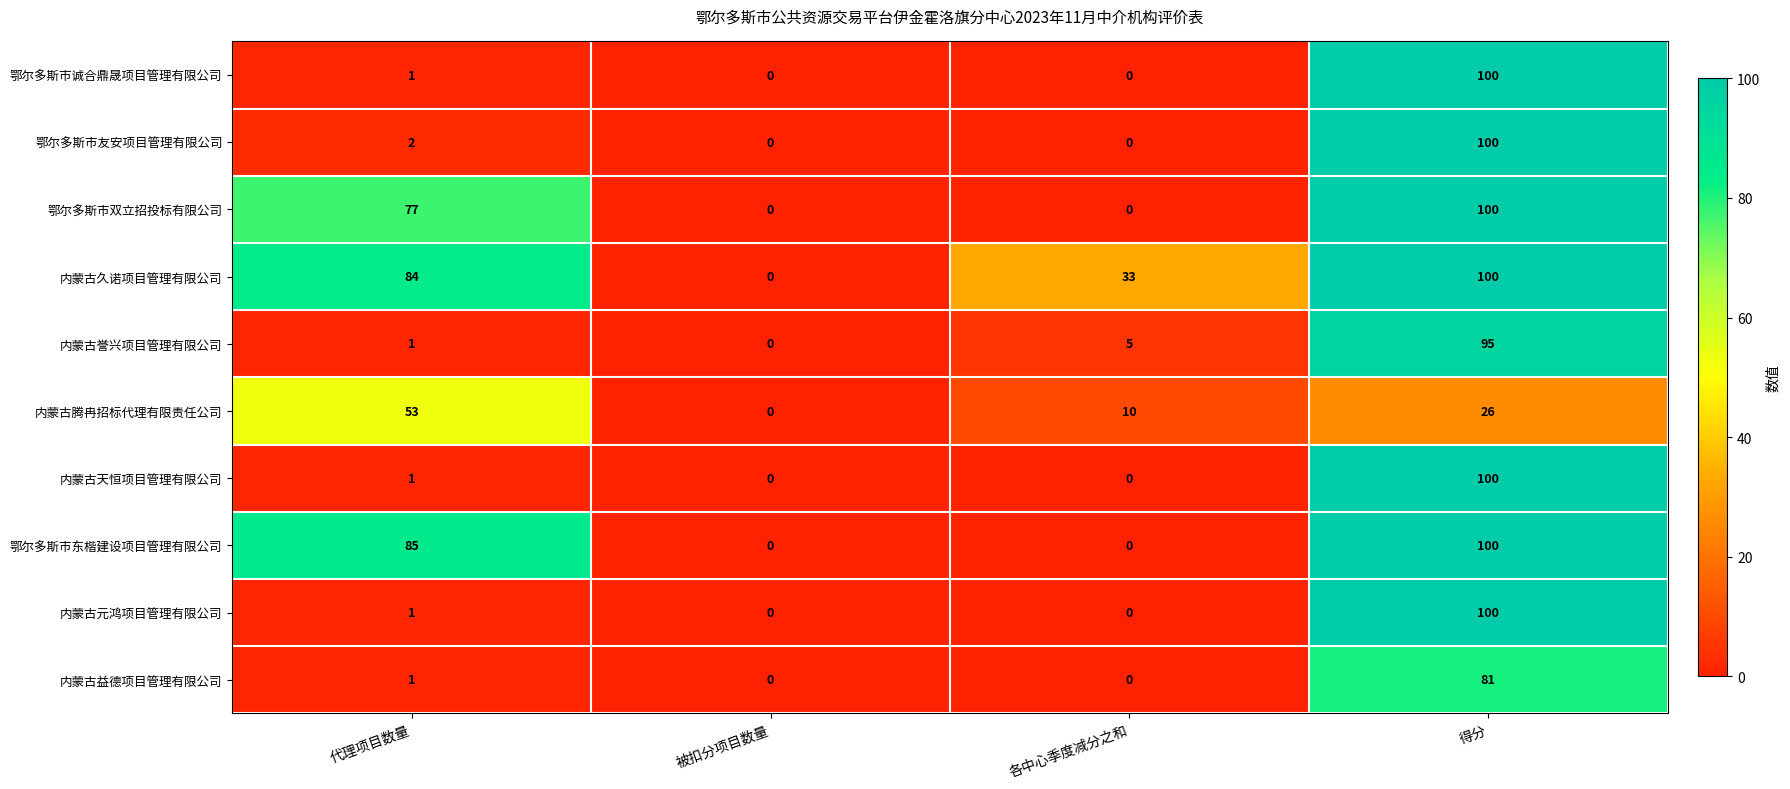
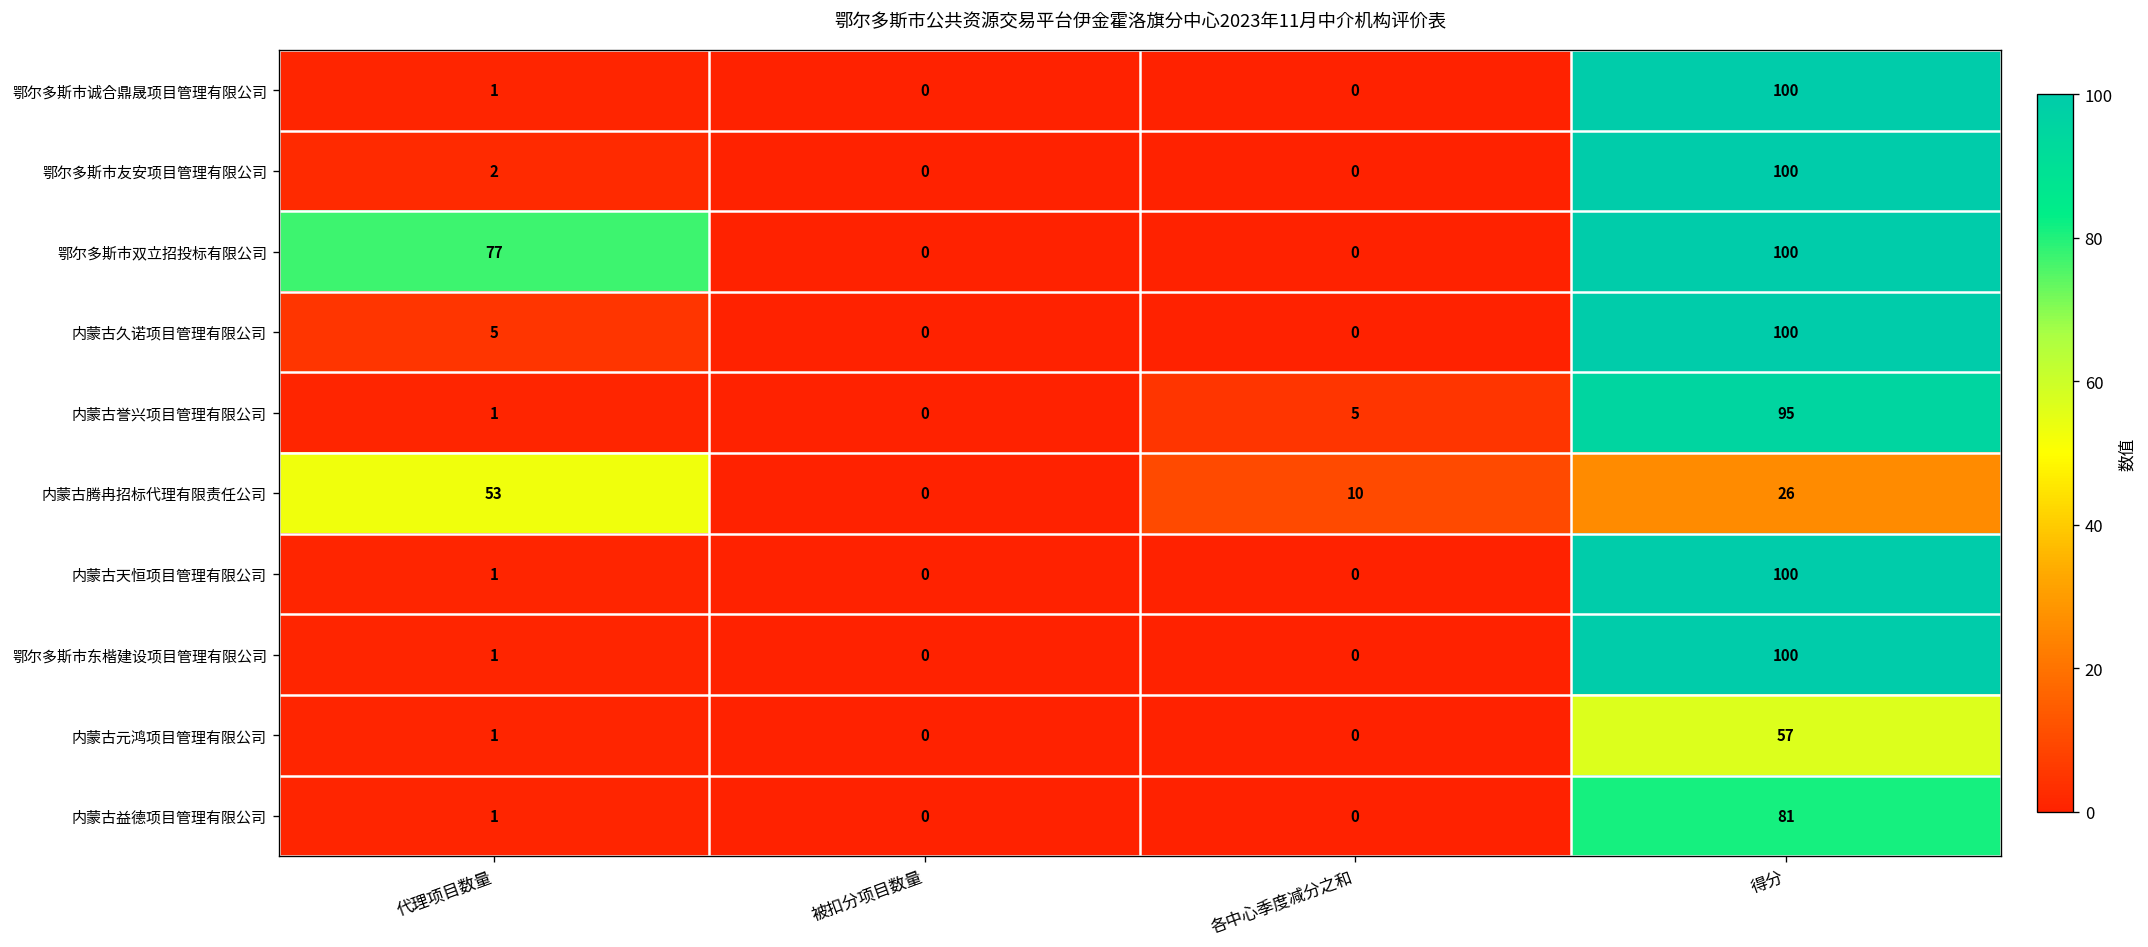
  {
    "鄂尔多斯市诚合鼎晟项目管理有限公司": {
      "代理项目数量": 1,
      "被扣分项目数量": 0,
      "各中心季度减分之和": 0,
      "得分": 100
    },
    "鄂尔多斯市友安项目管理有限公司": {
      "代理项目数量": 2,
      "被扣分项目数量": 0,
      "各中心季度减分之和": 0,
      "得分": 100
    },
    "鄂尔多斯市双立招投标有限公司": {
      "代理项目数量": 77,
      "被扣分项目数量": 0,
      "各中心季度减分之和": 0,
      "得分": 100
    },
    "内蒙古久诺项目管理有限公司": {
-     "代理项目数量": 84,
+     "代理项目数量": 5,
      "被扣分项目数量": 0,
-     "各中心季度减分之和": 33,
+     "各中心季度减分之和": 0,
      "得分": 100
    },
    "内蒙古誉兴项目管理有限公司": {
      "代理项目数量": 1,
      "被扣分项目数量": 0,
      "各中心季度减分之和": 5,
      "得分": 95
    },
    "内蒙古腾冉招标代理有限责任公司": {
      "代理项目数量": 53,
      "被扣分项目数量": 0,
      "各中心季度减分之和": 10,
      "得分": 26
    },
    "内蒙古天恒项目管理有限公司": {
      "代理项目数量": 1,
      "被扣分项目数量": 0,
      "各中心季度减分之和": 0,
      "得分": 100
    },
    "鄂尔多斯市东楷建设项目管理有限公司": {
-     "代理项目数量": 85,
+     "代理项目数量": 1,
      "被扣分项目数量": 0,
      "各中心季度减分之和": 0,
      "得分": 100
    },
    "内蒙古元鸿项目管理有限公司": {
      "代理项目数量": 1,
      "被扣分项目数量": 0,
      "各中心季度减分之和": 0,
-     "得分": 100
+     "得分": 57
    },
    "内蒙古益德项目管理有限公司": {
      "代理项目数量": 1,
      "被扣分项目数量": 0,
      "各中心季度减分之和": 0,
      "得分": 81
    }
  }
